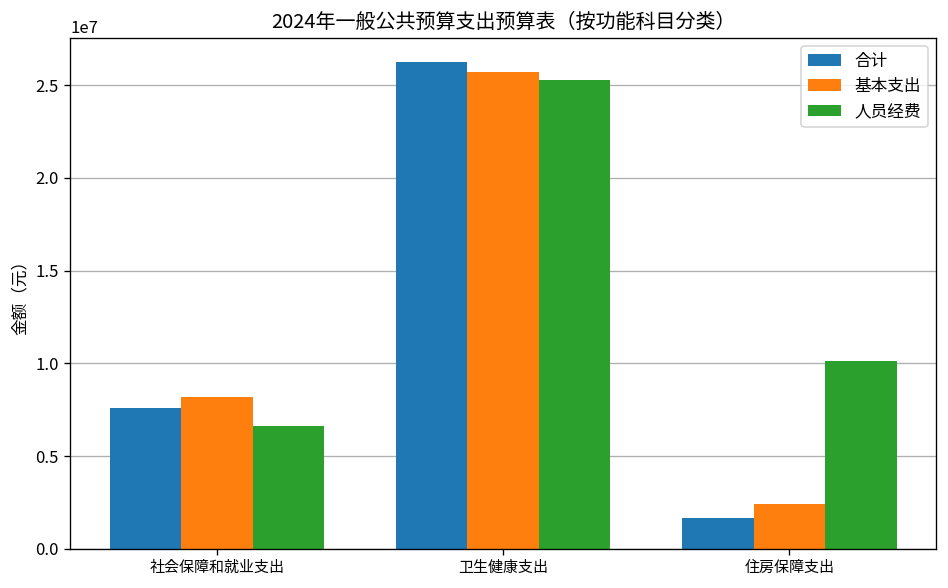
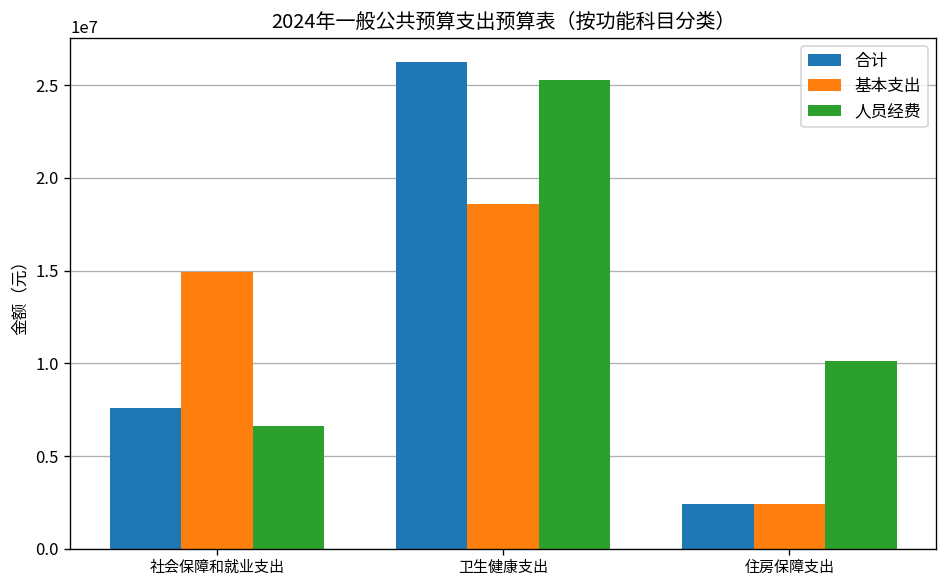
  {
    "合计": {
      "社会保障和就业支出": 7600000,
      "卫生健康支出": 26300000,
-     "住房保障支出": 1600000
+     "住房保障支出": 2400000
    },
    "基本支出": {
-     "社会保障和就业支出": 8200000,
-     "卫生健康支出": 25700000,
+     "社会保障和就业支出": 14900000,
+     "卫生健康支出": 18600000,
      "住房保障支出": 2400000
    },
    "人员经费": {
      "社会保障和就业支出": 6600000,
      "卫生健康支出": 25300000,
      "住房保障支出": 10100000
    }
  }
